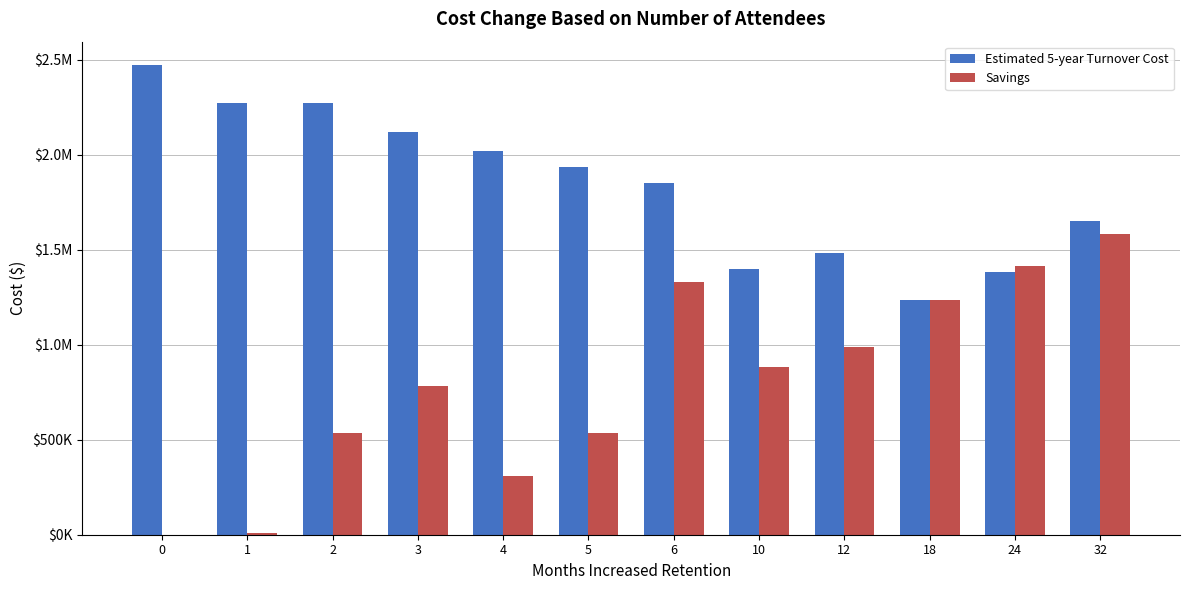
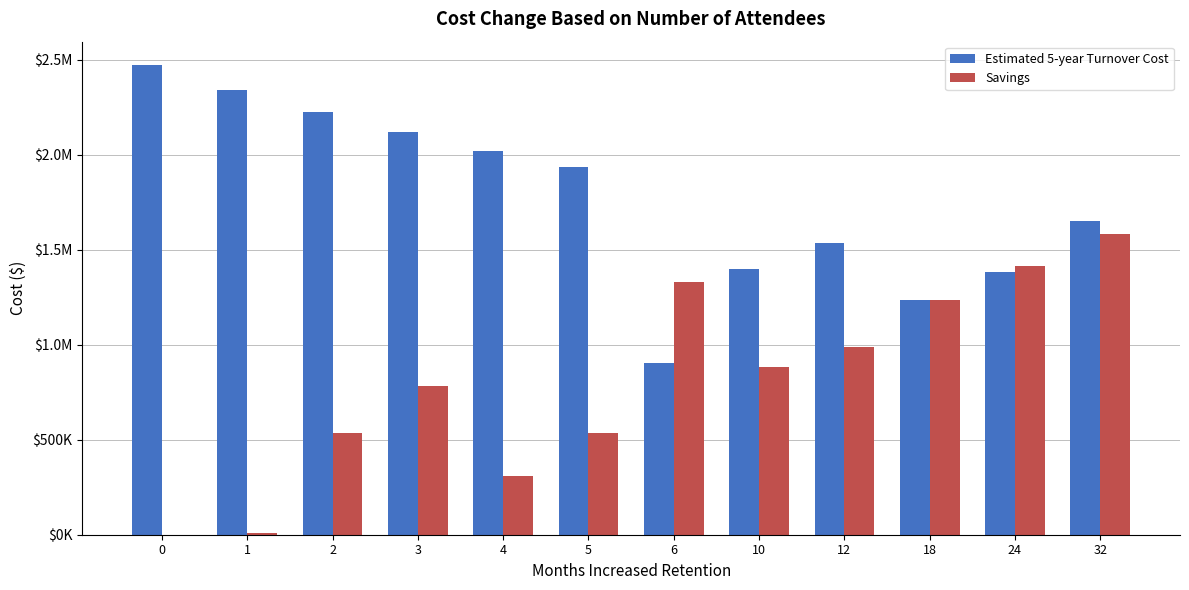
  {
    "Estimated 5-year Turnover Cost": {
      "0": "$2470000",
-     "1": "$2270000",
-     "2": "$2270000",
+     "1": "$2340000",
+     "2": "$2220000",
      "3": "$2120000",
      "4": "$2020000",
      "5": "$1930000",
-     "6": "$1850000",
+     "6": "$900000",
      "10": "$1400000",
-     "12": "$1480000",
+     "12": "$1540000",
      "18": "$1240000",
      "24": "$1380000",
      "32": "$1650000"
    },
    "Savings": {
      "0": "$0",
      "2": "$530000",
      "3": "$780000",
      "4": "$310000",
      "5": "$540000",
      "6": "$1330000",
      "10": "$880000",
      "12": "$990000",
      "18": "$1240000",
      "24": "$1410000",
      "32": "$1580000"
    }
  }
